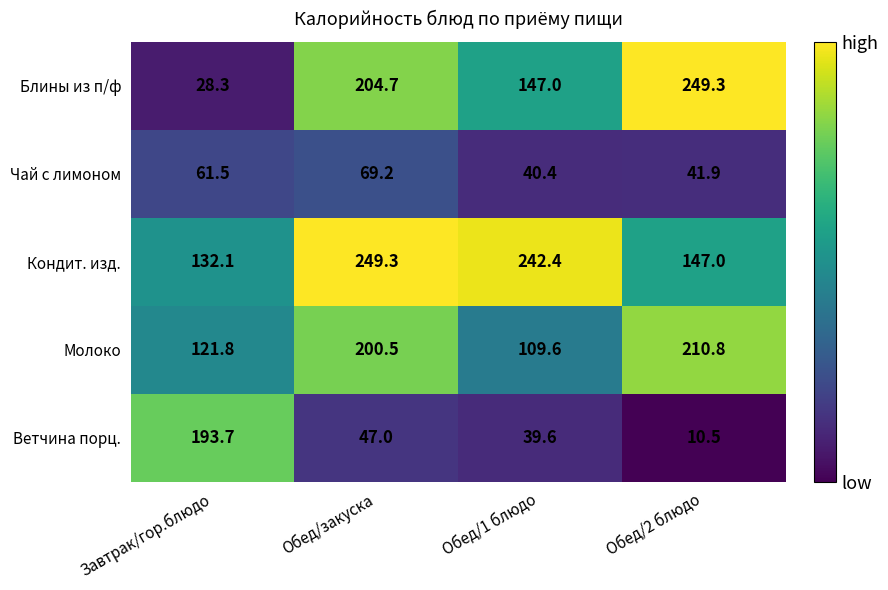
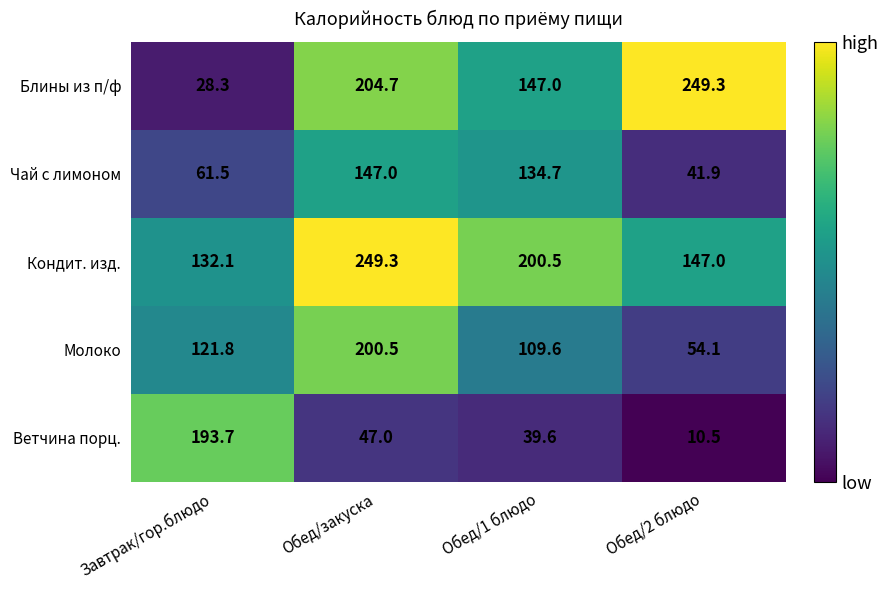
  {
    "Блины из п/ф": {
      "Завтрак/гор.блюдо": 28.3,
      "Обед/закуска": 204.7,
      "Обед/1 блюдо": 147.0,
      "Обед/2 блюдо": 249.3
    },
    "Чай с лимоном": {
      "Завтрак/гор.блюдо": 61.5,
-     "Обед/закуска": 69.2,
-     "Обед/1 блюдо": 40.4,
+     "Обед/закуска": 147.0,
+     "Обед/1 блюдо": 134.7,
      "Обед/2 блюдо": 41.9
    },
    "Кондит. изд.": {
      "Завтрак/гор.блюдо": 132.1,
      "Обед/закуска": 249.3,
-     "Обед/1 блюдо": 242.4,
+     "Обед/1 блюдо": 200.5,
      "Обед/2 блюдо": 147.0
    },
    "Молоко": {
      "Завтрак/гор.блюдо": 121.8,
      "Обед/закуска": 200.5,
      "Обед/1 блюдо": 109.6,
-     "Обед/2 блюдо": 210.8
+     "Обед/2 блюдо": 54.1
    },
    "Ветчина порц.": {
      "Завтрак/гор.блюдо": 193.7,
      "Обед/закуска": 47.0,
      "Обед/1 блюдо": 39.6,
      "Обед/2 блюдо": 10.5
    }
  }
